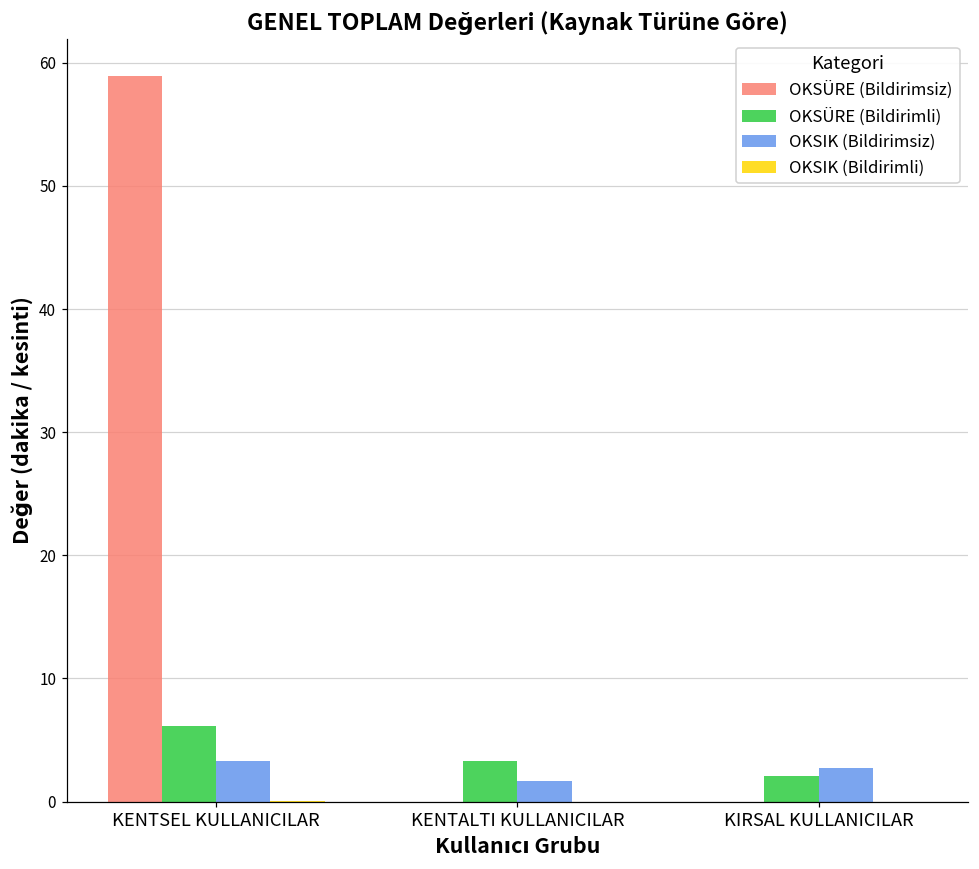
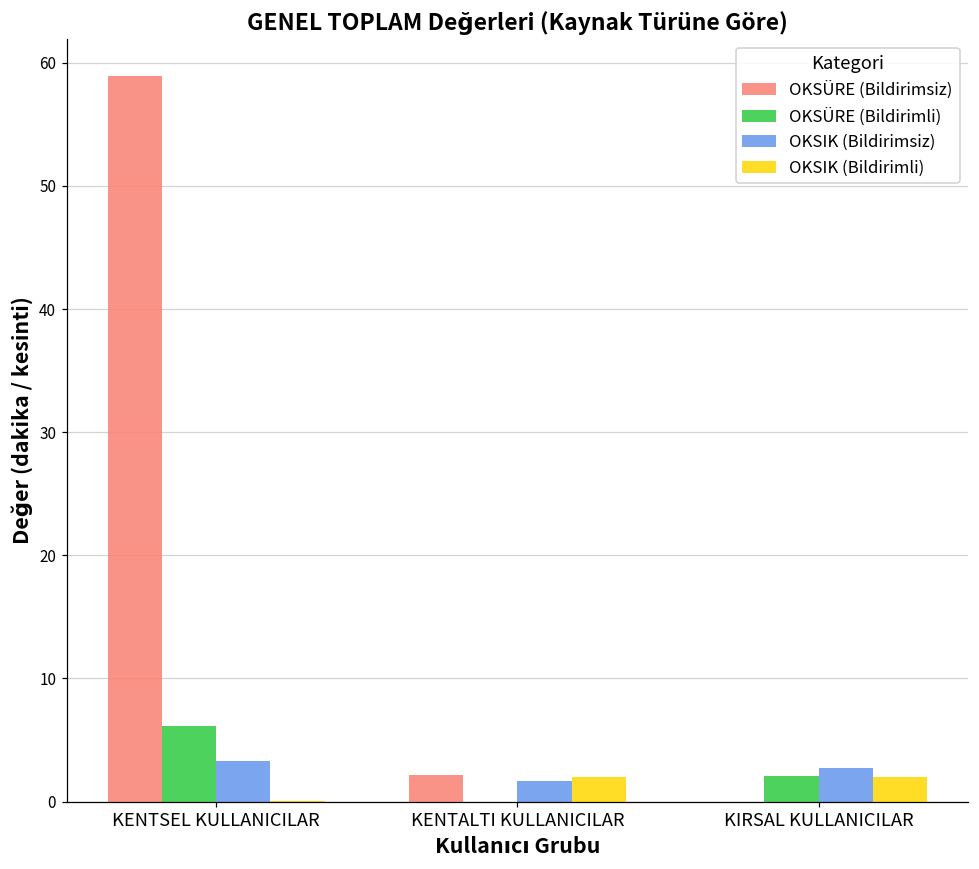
  {
    "OKSÜRE (Bildirimsiz)": {
      "KENTSEL KULLANICILAR": 59.0,
-     "KENTALTI KULLANICILAR": 0.0,
+     "KENTALTI KULLANICILAR": 2.2,
      "KIRSAL KULLANICILAR": 0.0
    },
    "OKSÜRE (Bildirimli)": {
      "KENTSEL KULLANICILAR": 6.2,
-     "KENTALTI KULLANICILAR": 3.3,
+     "KENTALTI KULLANICILAR": 0.0,
      "KIRSAL KULLANICILAR": 2.1
    },
    "OKSIK (Bildirimsiz)": {
      "KENTSEL KULLANICILAR": 3.3,
      "KENTALTI KULLANICILAR": 1.7,
      "KIRSAL KULLANICILAR": 2.7
    },
    "OKSIK (Bildirimli)": {
-     "KENTALTI KULLANICILAR": 0,
-     "KIRSAL KULLANICILAR": 0
+     "KENTALTI KULLANICILAR": 2,
+     "KIRSAL KULLANICILAR": 2
    }
  }
